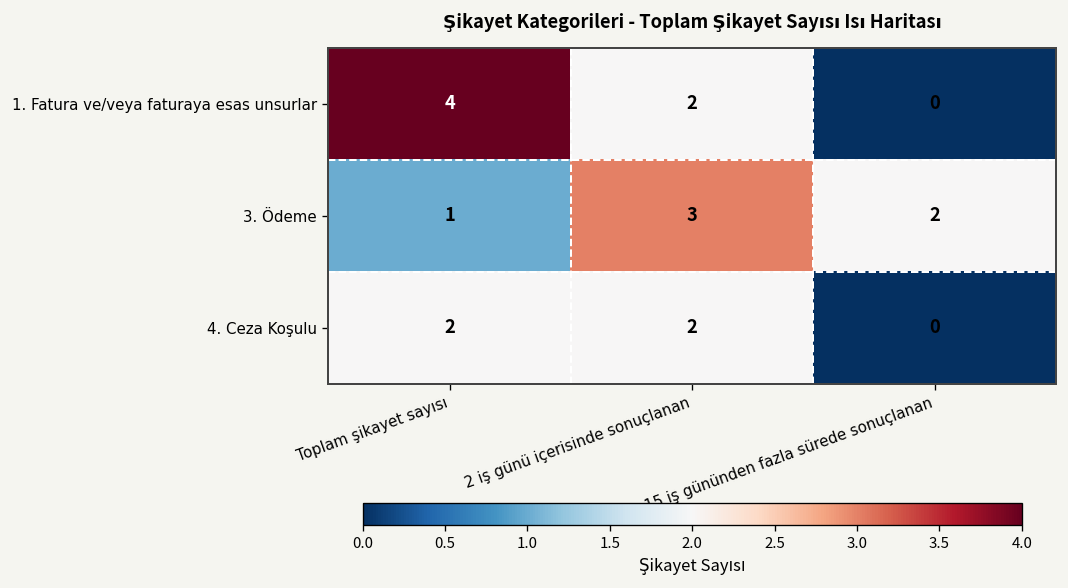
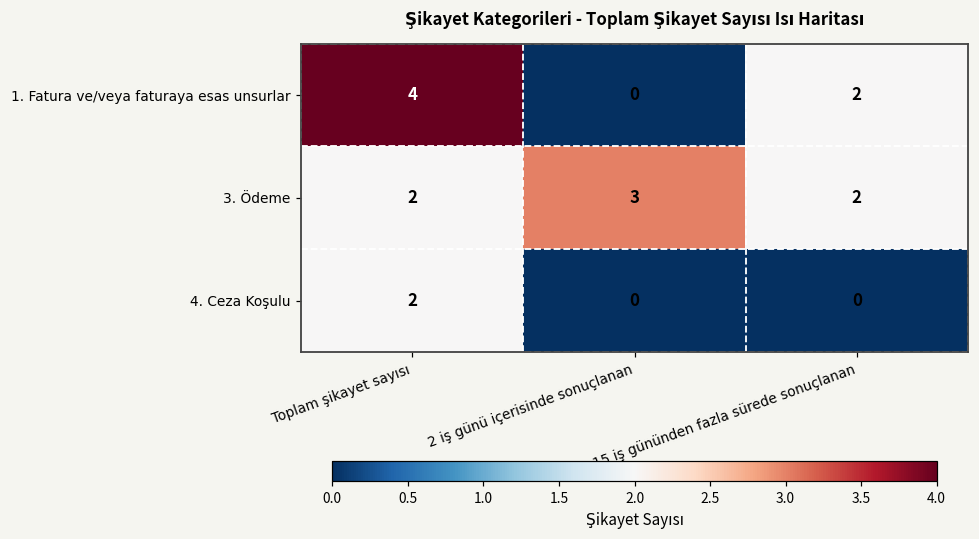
  {
    "1. Fatura ve/veya faturaya esas unsurlar": {
      "Toplam şikayet sayısı": 4,
-     "2 iş günü içerisinde sonuçlanan": 2,
-     "15 iş gününden fazla sürede sonuçlanan": 0
+     "2 iş günü içerisinde sonuçlanan": 0,
+     "15 iş gününden fazla sürede sonuçlanan": 2
    },
    "3. Ödeme": {
-     "Toplam şikayet sayısı": 1,
+     "Toplam şikayet sayısı": 2,
      "2 iş günü içerisinde sonuçlanan": 3,
      "15 iş gününden fazla sürede sonuçlanan": 2
    },
    "4. Ceza Koşulu": {
      "Toplam şikayet sayısı": 2,
-     "2 iş günü içerisinde sonuçlanan": 2,
+     "2 iş günü içerisinde sonuçlanan": 0,
      "15 iş gününden fazla sürede sonuçlanan": 0
    }
  }
